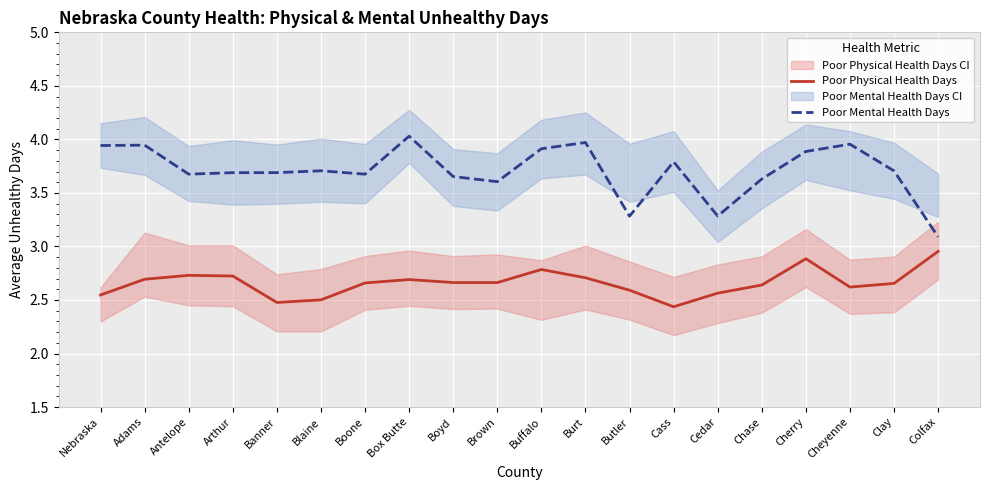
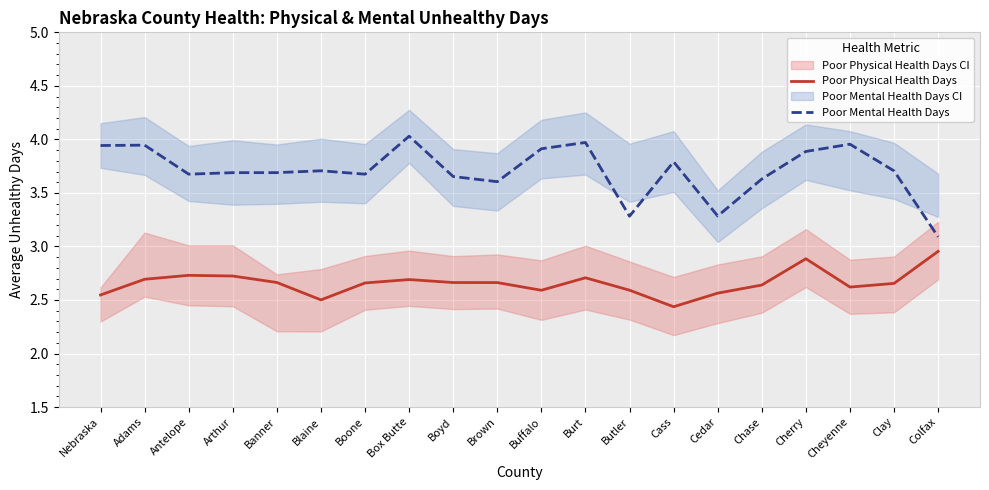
  {
    "Poor Physical Health Days": {
      "Nebraska": 2.55,
      "Adams": 2.69,
      "Antelope": 2.73,
      "Arthur": 2.72,
-     "Banner": 2.48,
+     "Banner": 2.66,
      "Blaine": 2.50,
      "Boone": 2.66,
      "Box Butte": 2.69,
      "Boyd": 2.66,
      "Brown": 2.66,
-     "Buffalo": 2.78,
+     "Buffalo": 2.59,
      "Burt": 2.71,
      "Butler": 2.59,
      "Cass": 2.44,
      "Cedar": 2.56,
      "Chase": 2.64,
      "Cherry": 2.89,
      "Cheyenne": 2.62,
      "Clay": 2.65,
      "Colfax": 2.95
    },
    "Poor Mental Health Days": {
      "Nebraska": 3.94,
      "Adams": 3.95,
      "Antelope": 3.68,
      "Arthur": 3.69,
      "Banner": 3.69,
      "Blaine": 3.71,
      "Boone": 3.68,
      "Box Butte": 4.03,
      "Boyd": 3.65,
      "Brown": 3.61,
      "Buffalo": 3.91,
      "Burt": 3.97,
      "Butler": 3.28,
      "Cass": 3.79,
      "Cedar": 3.28,
      "Chase": 3.63,
      "Cherry": 3.89,
      "Cheyenne": 3.96,
      "Clay": 3.71,
      "Colfax": 3.09
    }
  }
